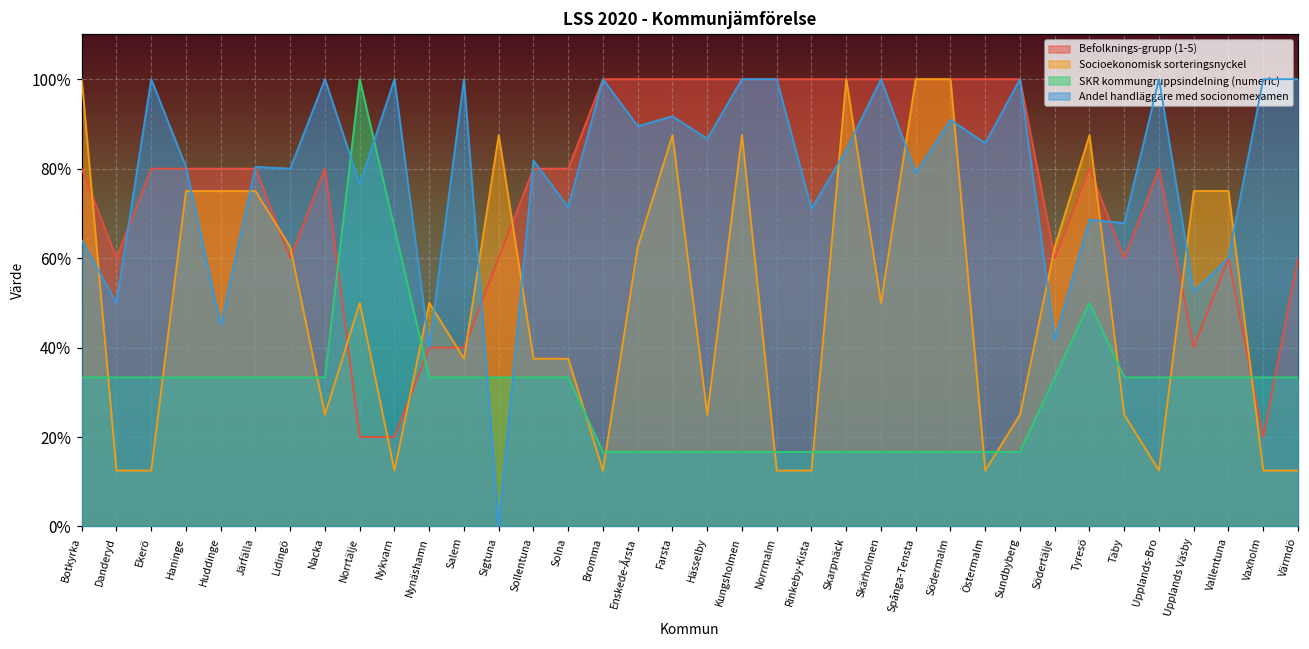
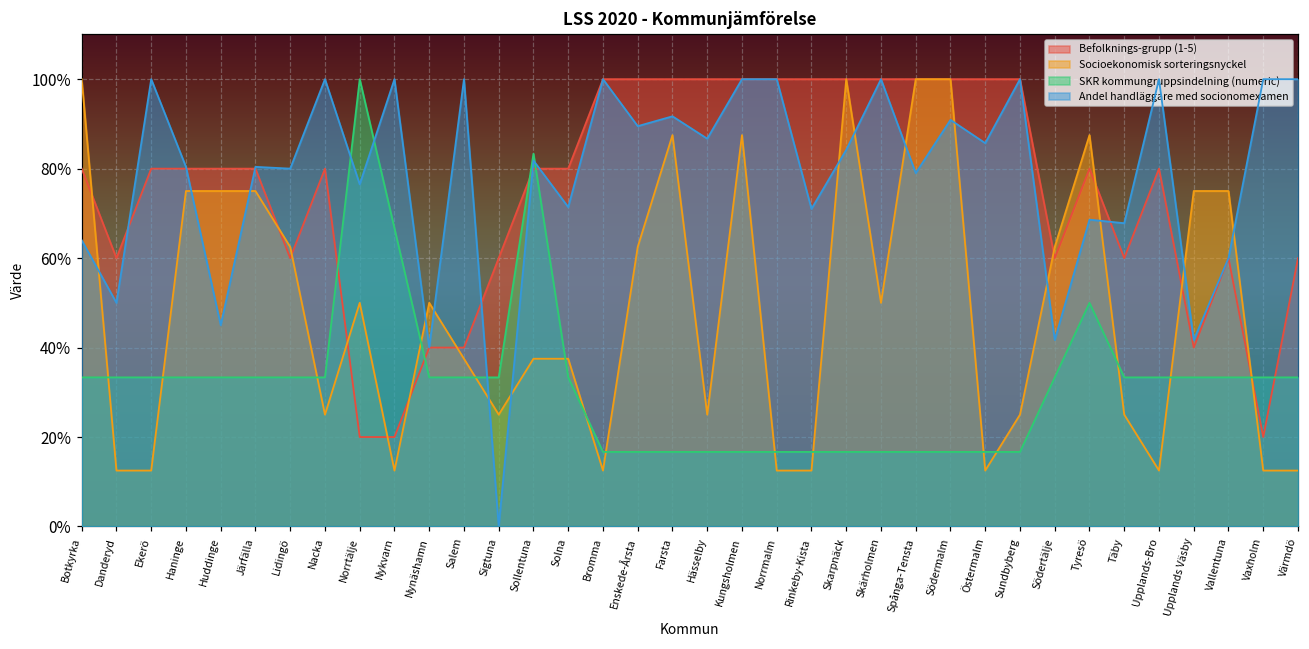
  {
    "Befolknings-grupp (1-5)": {
      "Botkyrka": "80%",
      "Danderyd": "60%",
      "Ekerö": "80%",
      "Huddinge": "80%",
      "Lidingö": "60%",
      "Nacka": "80%",
      "Norrtälje": "20%",
      "Nykvarn": "20%",
      "Salem": "40%",
      "Sigtuna": "60%",
      "Sollentuna": "80%",
      "Solna": "80%",
      "Enskede-Årsta": "100%",
      "Farsta": "100%",
      "Hässelby": "100%",
      "Rinkeby-Kista": "100%",
      "Östermalm": "100%",
      "Södertälje": "60%",
      "Tyresö": "80%",
      "Täby": "60%",
      "Upplands-Bro": "80%",
      "Upplands Väsby": "40%",
      "Vaxholm": "20%",
      "Värmdö": "60%"
    },
    "Socioekonomisk sorteringsnyckel": {
      "Botkyrka": "100%",
      "Danderyd": "13%",
      "Ekerö": "13%",
      "Haninge": "75%",
      "Huddinge": "75%",
      "Järfälla": "75%",
      "Lidingö": "63%",
      "Nacka": "25%",
      "Norrtälje": "50%",
      "Nykvarn": "13%",
      "Nynäshamn": "50%",
      "Salem": "38%",
-     "Sigtuna": "88%",
+     "Sigtuna": "25%",
      "Sollentuna": "38%",
      "Solna": "38%",
      "Bromma": "13%",
      "Enskede-Årsta": "63%",
      "Farsta": "88%",
      "Hässelby": "25%",
      "Kungsholmen": "88%",
      "Norrmalm": "13%",
      "Rinkeby-Kista": "13%",
      "Skärholmen": "50%",
      "Östermalm": "13%",
      "Sundbyberg": "25%",
      "Södertälje": "63%",
      "Tyresö": "88%",
      "Täby": "25%",
      "Upplands-Bro": "13%",
      "Upplands Väsby": "75%",
      "Vallentuna": "75%",
      "Vaxholm": "13%",
      "Värmdö": "13%"
    },
    "SKR kommungruppsindelning (numeric)": {
      "Botkyrka": "33%",
      "Danderyd": "33%",
      "Ekerö": "33%",
      "Haninge": "33%",
      "Huddinge": "33%",
      "Järfälla": "33%",
      "Lidingö": "33%",
      "Nacka": "33%",
      "Norrtälje": "100%",
      "Nykvarn": "67%",
      "Nynäshamn": "33%",
      "Salem": "33%",
      "Sigtuna": "33%",
-     "Sollentuna": "33%",
+     "Sollentuna": "83%",
      "Solna": "33%",
      "Bromma": "17%",
      "Enskede-Årsta": "17%",
      "Farsta": "17%",
      "Hässelby": "17%",
      "Kungsholmen": "17%",
      "Norrmalm": "17%",
      "Rinkeby-Kista": "17%",
      "Skarpnäck": "17%",
      "Skärholmen": "17%",
      "Spånga-Tensta": "17%",
      "Södermalm": "17%",
      "Östermalm": "17%",
      "Sundbyberg": "17%",
      "Södertälje": "33%",
      "Tyresö": "50%",
      "Täby": "33%",
      "Upplands-Bro": "33%",
      "Upplands Väsby": "33%",
      "Vallentuna": "33%",
      "Vaxholm": "33%",
      "Värmdö": "33%"
    },
    "Andel handläggare med socionomexamen": {
      "Botkyrka": "64%",
      "Danderyd": "50%",
      "Ekerö": "100%",
      "Huddinge": "45%",
      "Lidingö": "80%",
      "Nacka": "100%",
      "Norrtälje": "77%",
      "Nykvarn": "100%",
      "Salem": "100%",
      "Sigtuna": "0%",
      "Sollentuna": "82%",
      "Solna": "71%",
      "Enskede-Årsta": "90%",
      "Farsta": "92%",
      "Hässelby": "87%",
      "Rinkeby-Kista": "71%",
      "Skarpnäck": "84%",
      "Spånga-Tensta": "79%",
      "Södermalm": "91%",
      "Östermalm": "86%",
      "Södertälje": "42%",
      "Tyresö": "69%",
      "Täby": "68%",
-     "Upplands Väsby": "53%",
+     "Upplands Väsby": "42%",
      "Värmdö": "100%"
    }
  }
